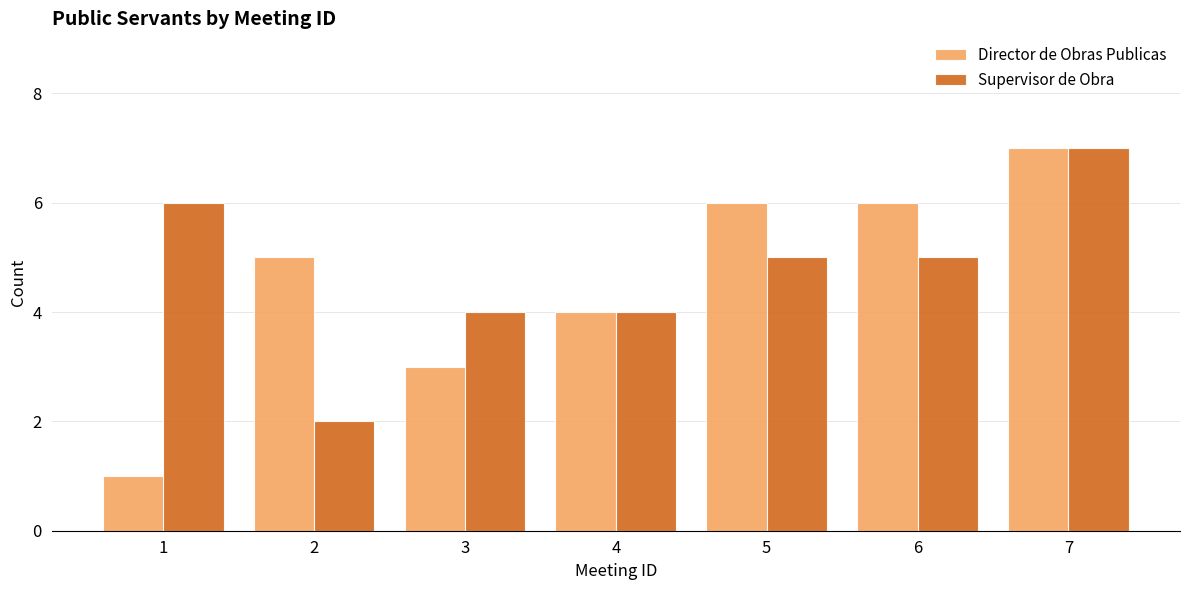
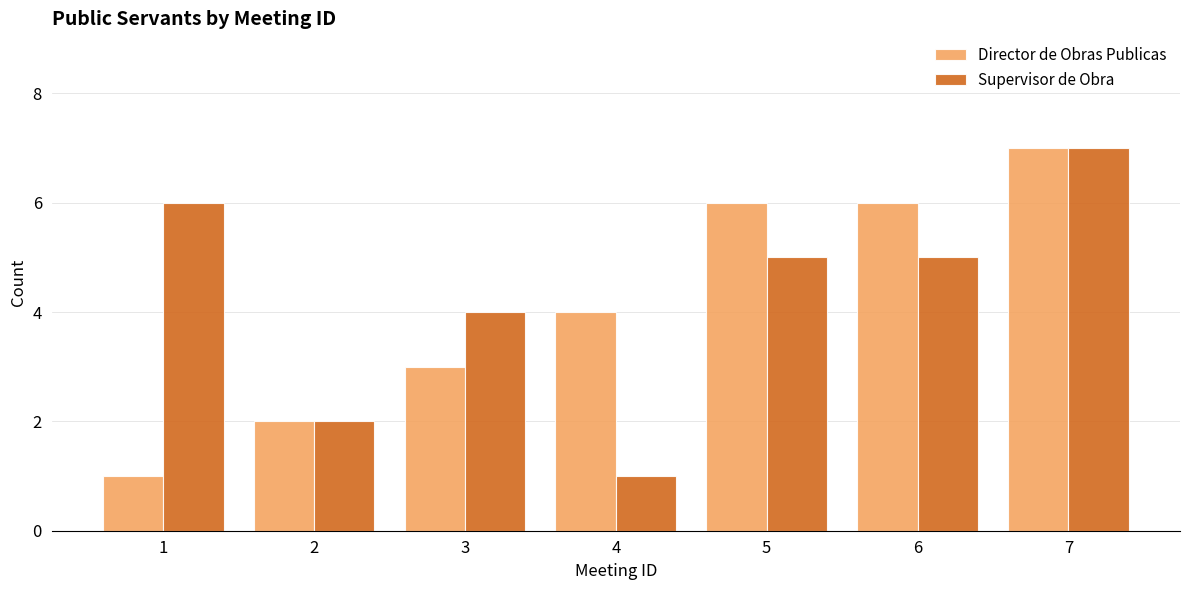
  {
    "Director de Obras Publicas": {
      "1": 1,
-     "2": 5,
+     "2": 2,
      "3": 3,
      "4": 4,
      "5": 6,
      "6": 6,
      "7": 7
    },
    "Supervisor de Obra": {
      "1": 6,
      "2": 2,
      "3": 4,
-     "4": 4,
+     "4": 1,
      "5": 5,
      "6": 5,
      "7": 7
    }
  }
